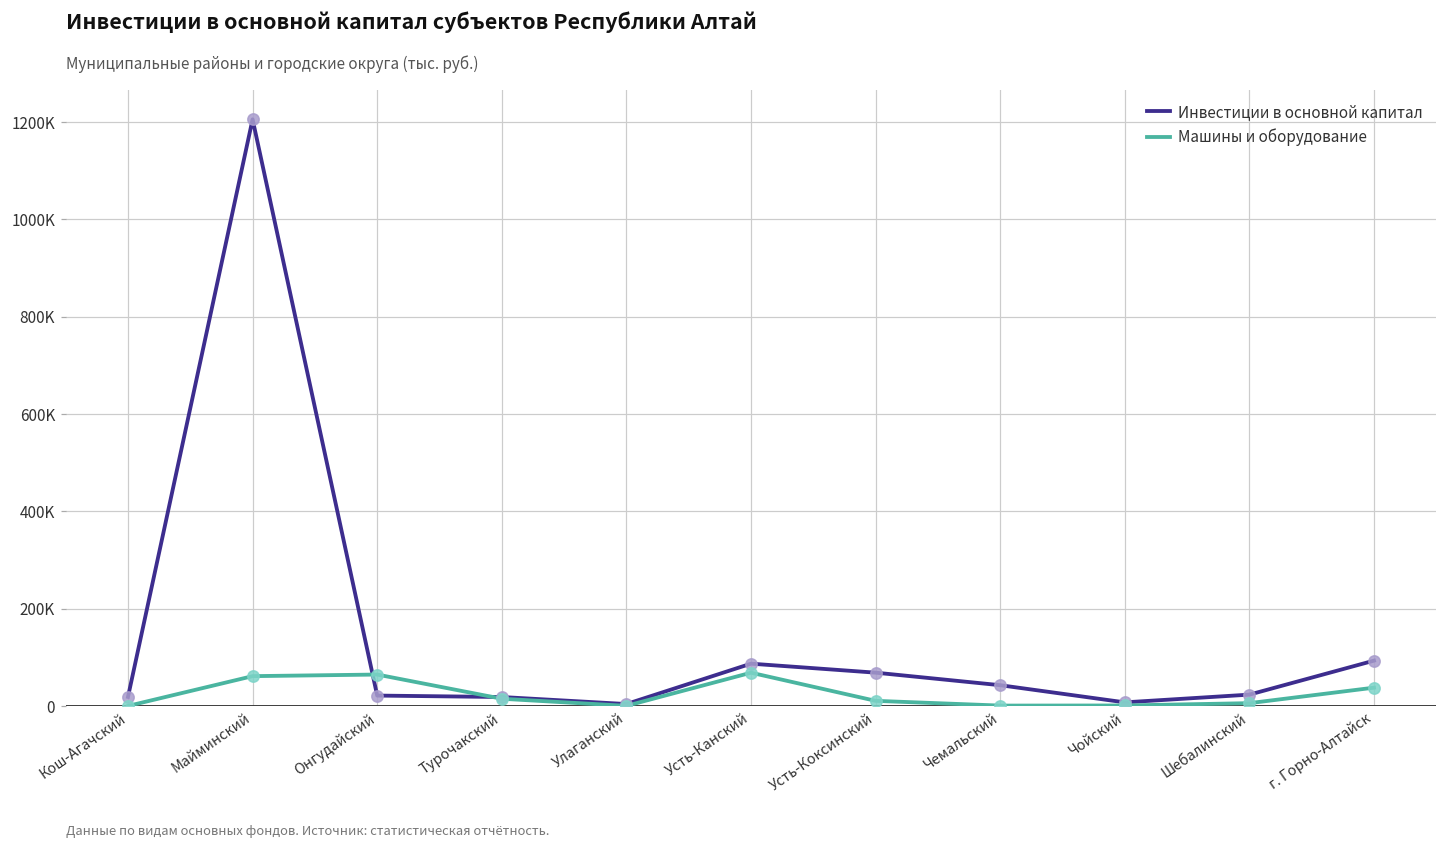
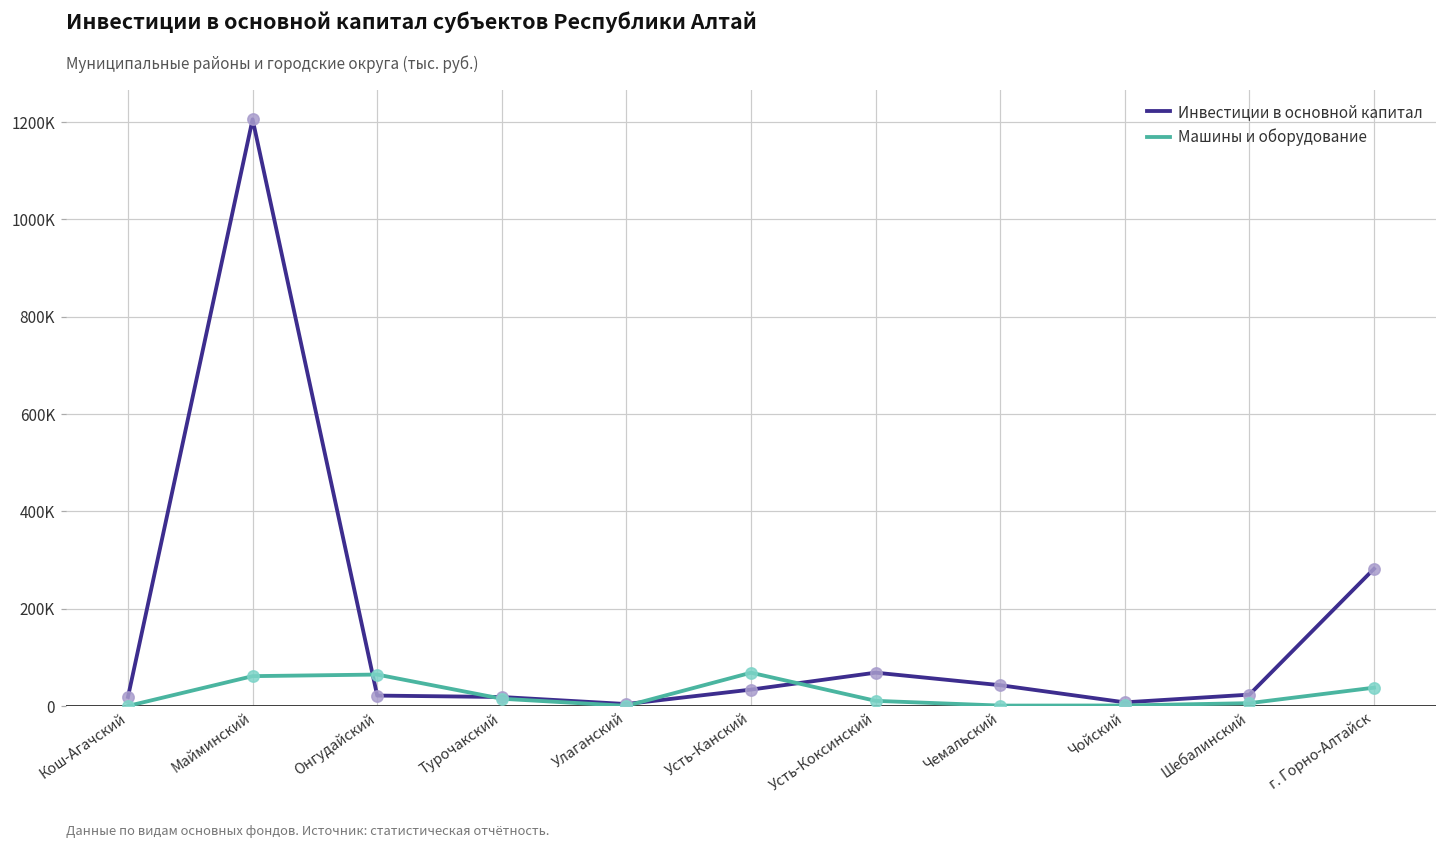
  {
    "Инвестиции в основной капитал": {
      "Кош-Агачский": 20000,
      "Майминский": 1210000,
      "Онгудайский": 20000,
-     "Усть-Канский": 90000,
+     "Усть-Канский": 30000,
      "Усть-Коксинский": 70000,
      "Чемальский": 40000,
      "Чойский": 10000,
      "Шебалинский": 20000,
-     "г. Горно-Алтайск": 90000
+     "г. Горно-Алтайск": 280000
    },
    "Машины и оборудование": {
      "Кош-Агачский": 0,
      "Майминский": 60000,
      "Онгудайский": 60000,
      "Усть-Канский": 70000,
      "Усть-Коксинский": 10000,
      "Чемальский": 0,
      "Чойский": 0,
      "Шебалинский": 10000,
      "г. Горно-Алтайск": 40000
    }
  }
